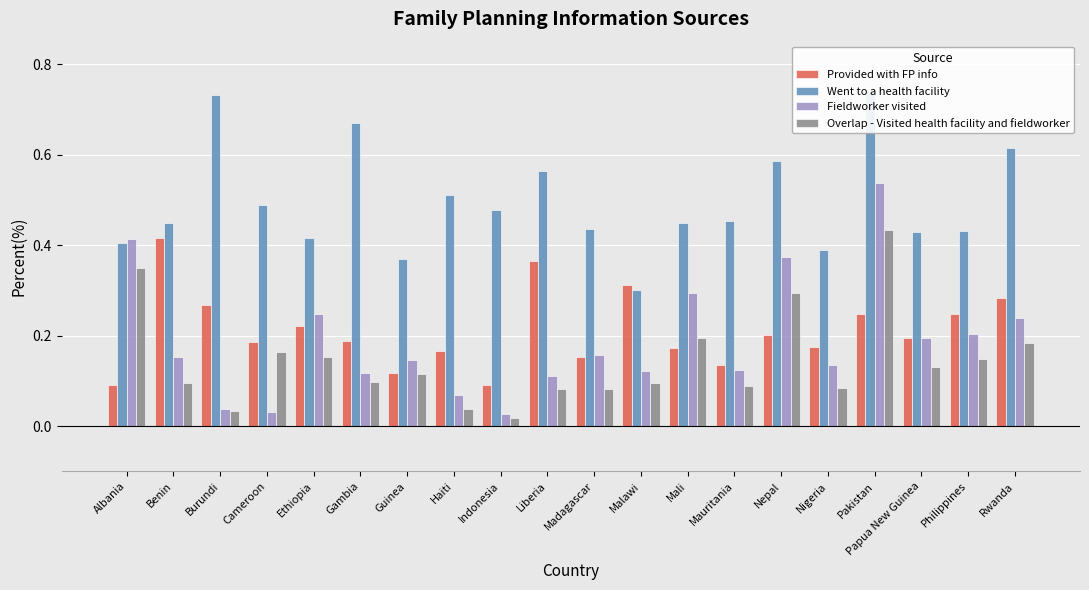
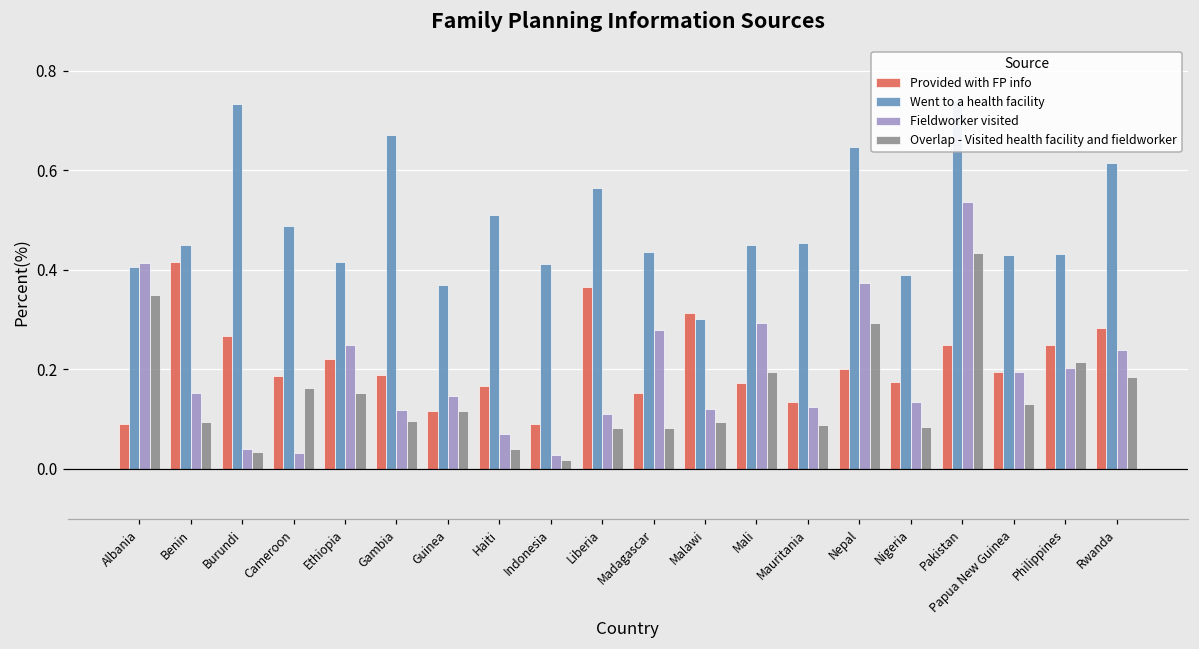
  {
    "Provided with FP info": {
      "Albania": 0.09,
      "Benin": 0.42,
      "Burundi": 0.27,
      "Cameroon": 0.19,
      "Ethiopia": 0.22,
      "Gambia": 0.19,
      "Guinea": 0.12,
      "Haiti": 0.17,
      "Indonesia": 0.09,
      "Liberia": 0.37,
      "Madagascar": 0.15,
      "Malawi": 0.31,
      "Mali": 0.17,
      "Mauritania": 0.14,
      "Nepal": 0.20,
      "Nigeria": 0.18,
      "Pakistan": 0.25,
      "Papua New Guinea": 0.20,
      "Philippines": 0.25,
      "Rwanda": 0.28
    },
    "Went to a health facility": {
      "Albania": 0.41,
      "Benin": 0.45,
      "Burundi": 0.73,
      "Cameroon": 0.49,
      "Ethiopia": 0.42,
      "Gambia": 0.67,
      "Guinea": 0.37,
      "Haiti": 0.51,
-     "Indonesia": 0.48,
+     "Indonesia": 0.41,
      "Liberia": 0.57,
      "Madagascar": 0.44,
      "Malawi": 0.30,
      "Mali": 0.45,
      "Mauritania": 0.45,
-     "Nepal": 0.59,
+     "Nepal": 0.65,
      "Nigeria": 0.39,
      "Papua New Guinea": 0.43,
      "Philippines": 0.43,
      "Rwanda": 0.61
    },
    "Fieldworker visited": {
      "Albania": 0.41,
      "Benin": 0.15,
      "Burundi": 0.04,
      "Cameroon": 0.03,
      "Ethiopia": 0.25,
      "Gambia": 0.12,
      "Guinea": 0.15,
      "Haiti": 0.07,
      "Indonesia": 0.03,
      "Liberia": 0.11,
-     "Madagascar": 0.16,
+     "Madagascar": 0.28,
      "Malawi": 0.12,
      "Mali": 0.29,
      "Mauritania": 0.12,
      "Nepal": 0.37,
      "Nigeria": 0.14,
      "Pakistan": 0.54,
      "Papua New Guinea": 0.20,
      "Philippines": 0.20,
      "Rwanda": 0.24
    },
    "Overlap - Visited health facility and fieldworker": {
      "Albania": 0.35,
      "Benin": 0.10,
      "Burundi": 0.03,
      "Cameroon": 0.16,
      "Ethiopia": 0.15,
      "Gambia": 0.10,
      "Guinea": 0.12,
      "Haiti": 0.04,
      "Indonesia": 0.02,
      "Liberia": 0.08,
      "Madagascar": 0.08,
      "Malawi": 0.10,
      "Mali": 0.19,
      "Mauritania": 0.09,
      "Nepal": 0.29,
      "Nigeria": 0.08,
      "Pakistan": 0.43,
      "Papua New Guinea": 0.13,
-     "Philippines": 0.15,
+     "Philippines": 0.21,
      "Rwanda": 0.19
    }
  }
